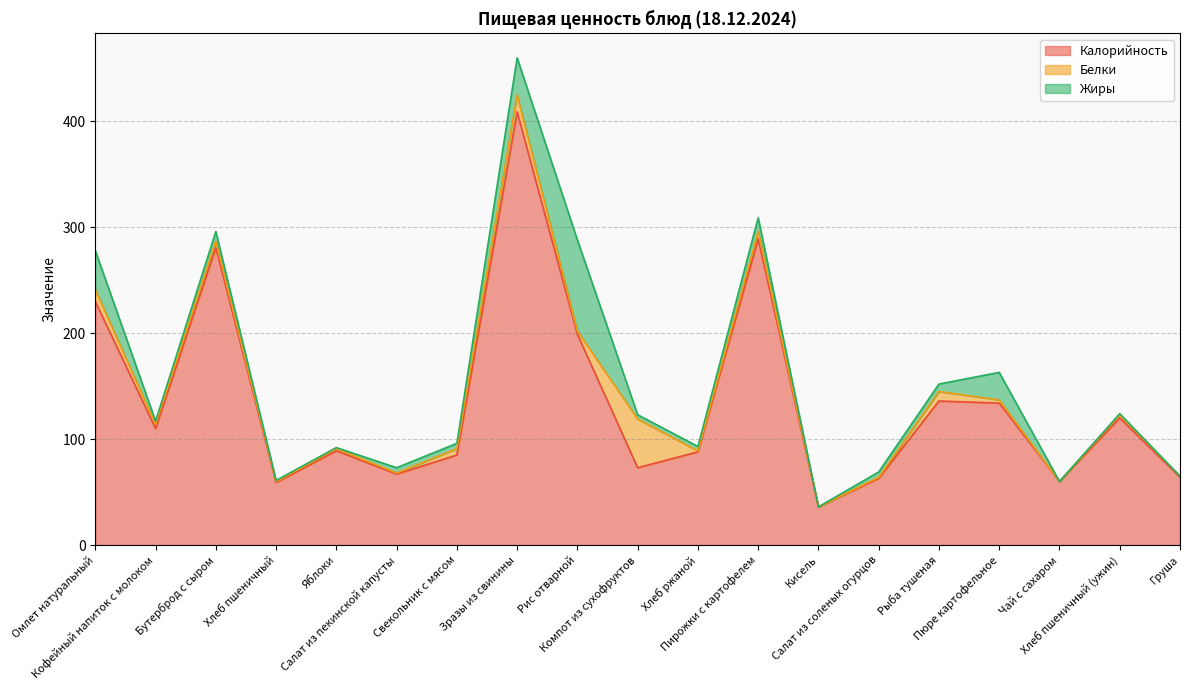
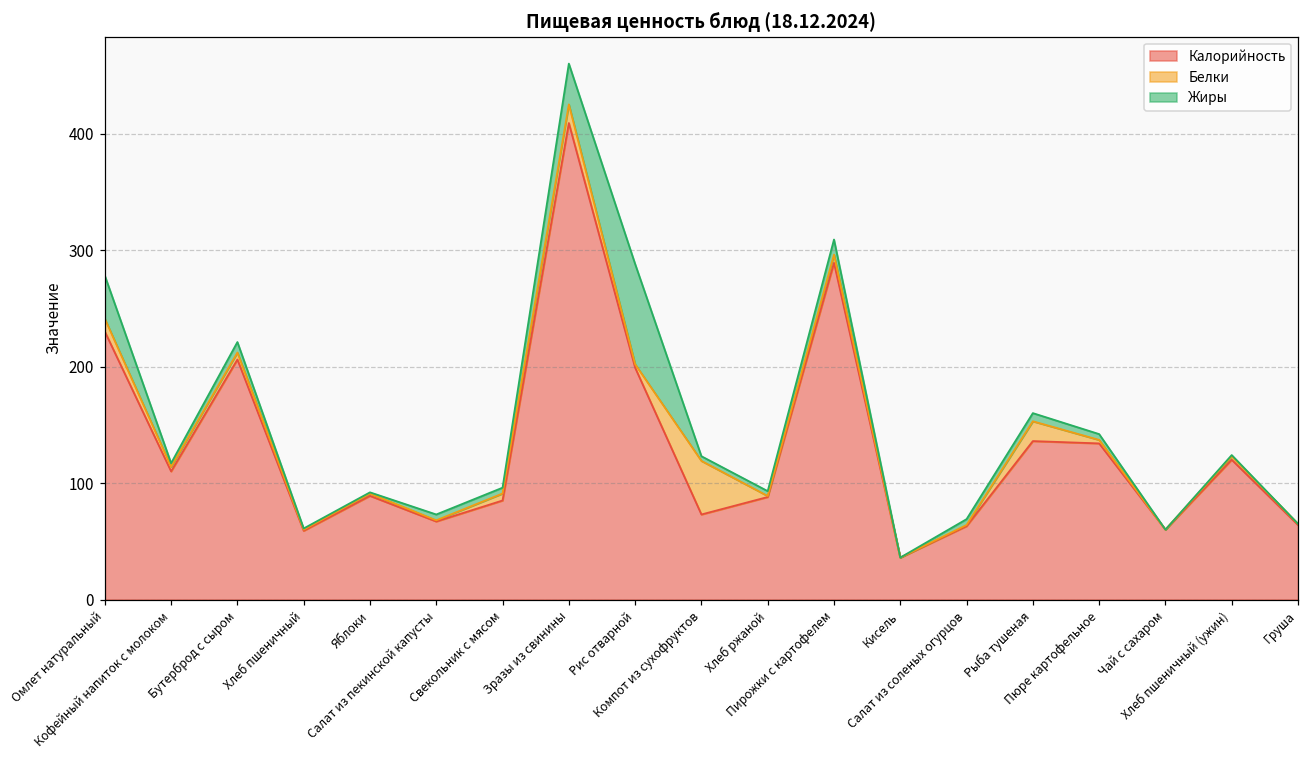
  {
    "Калорийность": {
      "Омлет натуральный": 230,
      "Кофейный напиток с молоком": 110,
-     "Бутерброд с сыром": 281,
+     "Бутерброд с сыром": 206,
      "Свекольник с мясом": 85,
      "Зразы из свинины": 409,
      "Рис отварной": 199,
      "Компот из сухофруктов": 73,
      "Пирожки с картофелем": 289,
      "Рыба тушеная": 136,
      "Пюре картофельное": 134,
      "Хлеб пшеничный (ужин)": 120
    },
    "Белки": {
      "Омлет натуральный": 11,
      "Кофейный напиток с молоком": 4,
      "Бутерброд с сыром": 6,
      "Свекольник с мясом": 6,
      "Зразы из свинины": 16,
      "Рис отварной": 3,
      "Компот из сухофруктов": 46,
      "Пирожки с картофелем": 7,
-     "Рыба тушеная": 9,
+     "Рыба тушеная": 17,
      "Пюре картофельное": 3
    },
    "Жиры": {
      "Омлет натуральный": 37,
      "Кофейный напиток с молоком": 3,
      "Бутерброд с сыром": 9,
      "Салат из пекинской капусты": 5,
      "Свекольник с мясом": 5,
      "Зразы из свинины": 35,
      "Рис отварной": 86,
      "Компот из сухофруктов": 4,
      "Хлеб ржаной": 4,
      "Пирожки с картофелем": 13,
      "Салат из соленых огурцов": 5,
      "Рыба тушеная": 7,
-     "Пюре картофельное": 26
+     "Пюре картофельное": 5
    }
  }
